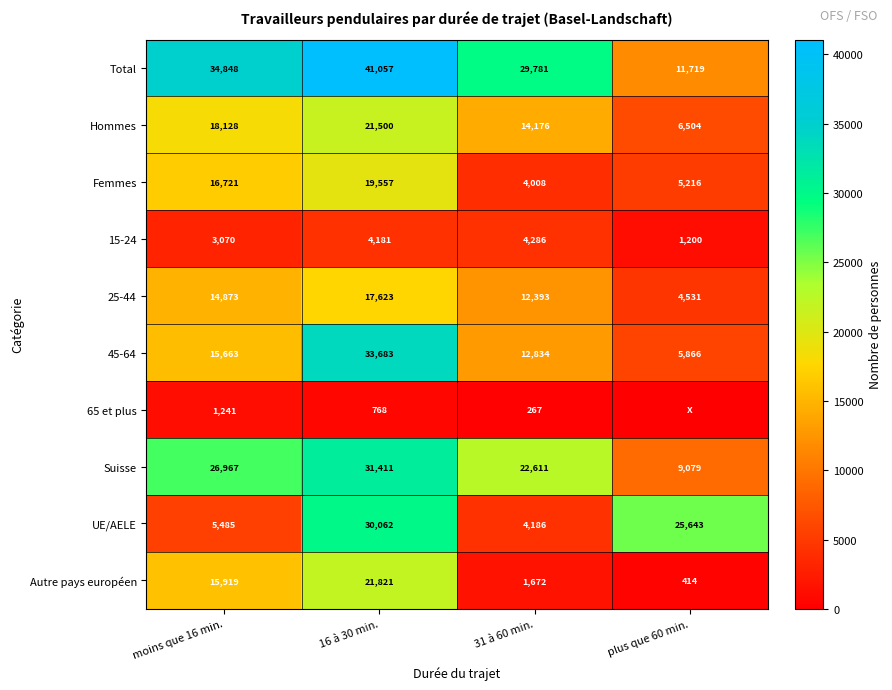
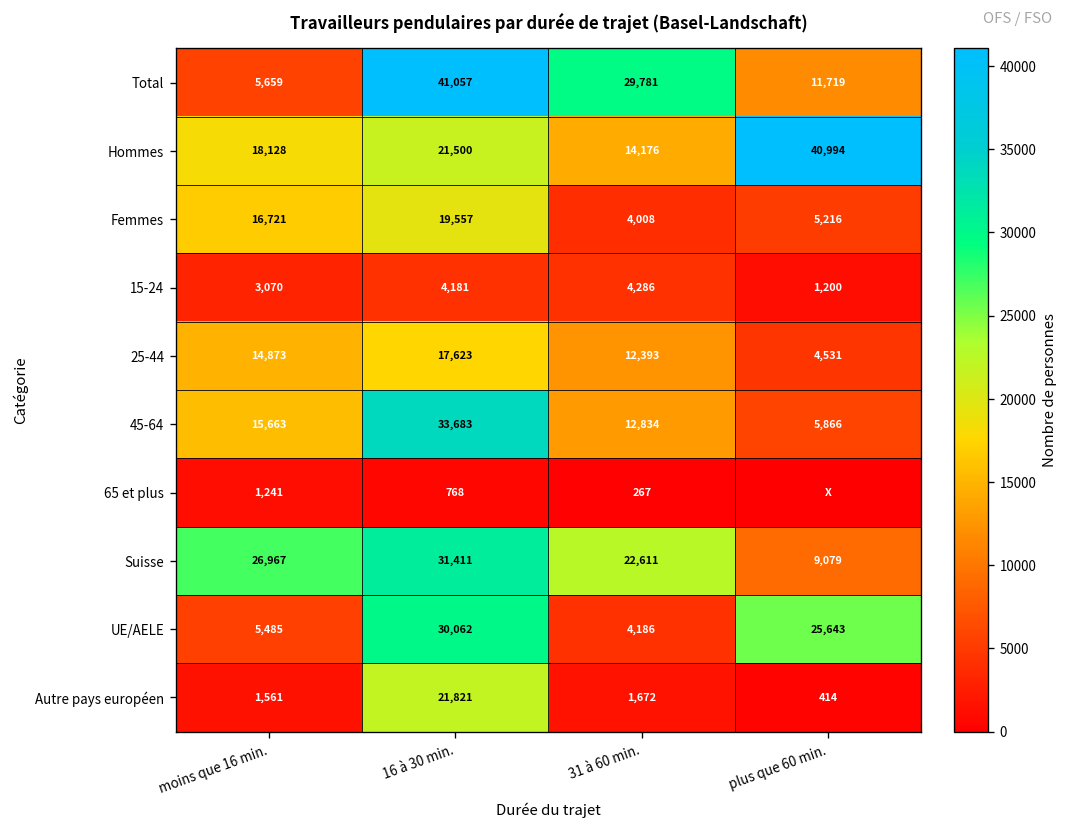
  {
    "Total": {
-     "moins que 16 min.": "34,848",
+     "moins que 16 min.": "5,659",
      "16 à 30 min.": "41,057",
      "31 à 60 min.": "29,781",
      "plus que 60 min.": "11,719"
    },
    "Hommes": {
      "moins que 16 min.": "18,128",
      "16 à 30 min.": "21,500",
      "31 à 60 min.": "14,176",
-     "plus que 60 min.": "6,504"
+     "plus que 60 min.": "40,994"
    },
    "Femmes": {
      "moins que 16 min.": "16,721",
      "16 à 30 min.": "19,557",
      "31 à 60 min.": "4,008",
      "plus que 60 min.": "5,216"
    },
    "15-24": {
      "moins que 16 min.": "3,070",
      "16 à 30 min.": "4,181",
      "31 à 60 min.": "4,286",
      "plus que 60 min.": "1,200"
    },
    "25-44": {
      "moins que 16 min.": "14,873",
      "16 à 30 min.": "17,623",
      "31 à 60 min.": "12,393",
      "plus que 60 min.": "4,531"
    },
    "45-64": {
      "moins que 16 min.": "15,663",
      "16 à 30 min.": "33,683",
      "31 à 60 min.": "12,834",
      "plus que 60 min.": "5,866"
    },
    "65 et plus": {
      "moins que 16 min.": "1,241",
      "16 à 30 min.": "768",
      "31 à 60 min.": "267"
    },
    "Suisse": {
      "moins que 16 min.": "26,967",
      "16 à 30 min.": "31,411",
      "31 à 60 min.": "22,611",
      "plus que 60 min.": "9,079"
    },
    "UE/AELE": {
      "moins que 16 min.": "5,485",
      "16 à 30 min.": "30,062",
      "31 à 60 min.": "4,186",
      "plus que 60 min.": "25,643"
    },
    "Autre pays européen": {
-     "moins que 16 min.": "15,919",
+     "moins que 16 min.": "1,561",
      "16 à 30 min.": "21,821",
      "31 à 60 min.": "1,672",
      "plus que 60 min.": "414"
    }
  }
